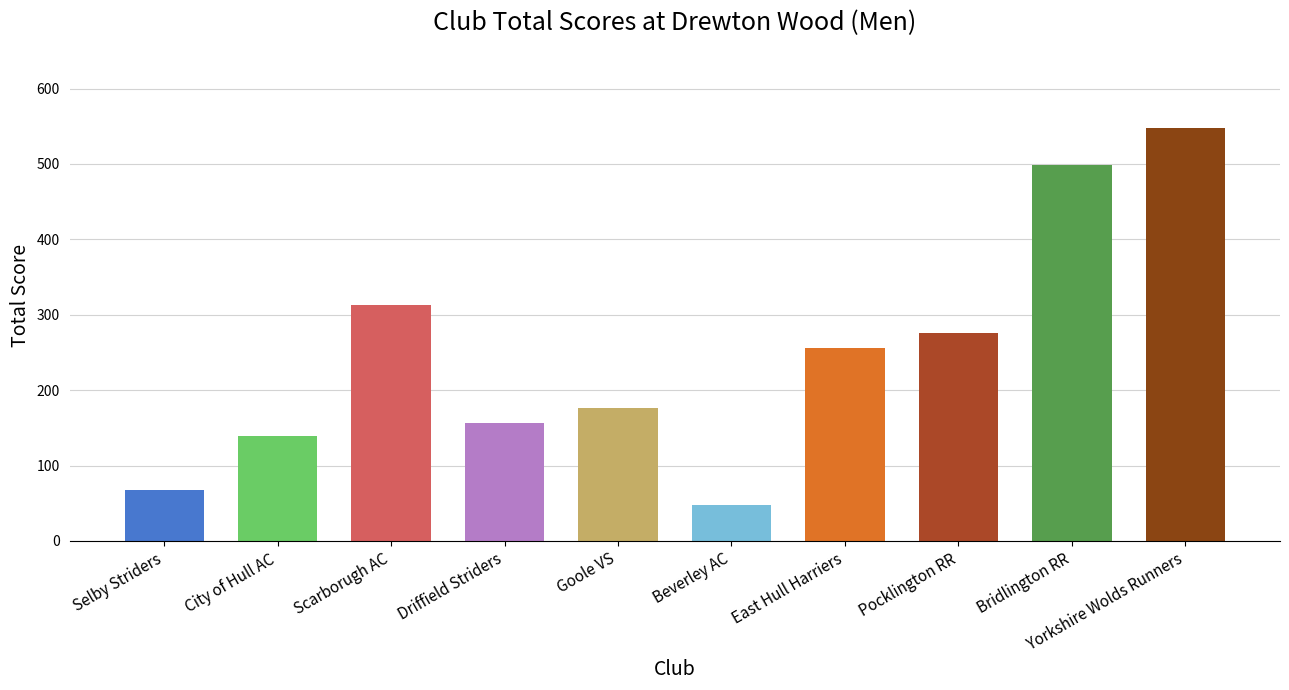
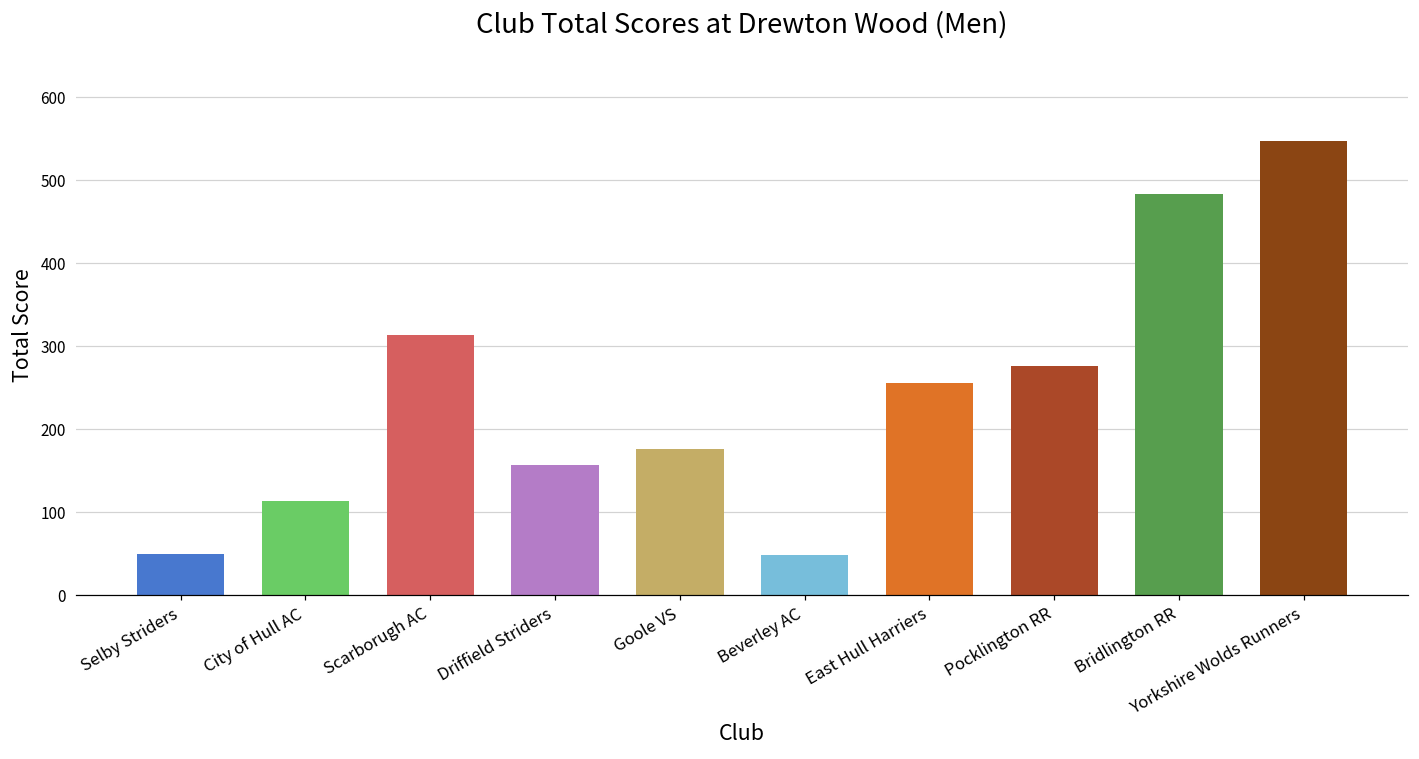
  {
-   "Selby Striders": 70,
-   "City of Hull AC": 140,
+   "Selby Striders": 50,
+   "City of Hull AC": 110,
    "Scarborugh AC": 310,
    "Driffield Striders": 160,
    "Goole VS": 180,
    "Beverley AC": 50,
    "East Hull Harriers": 260,
    "Pocklington RR": 280,
-   "Bridlington RR": 500,
+   "Bridlington RR": 480,
    "Yorkshire Wolds Runners": 550
  }
